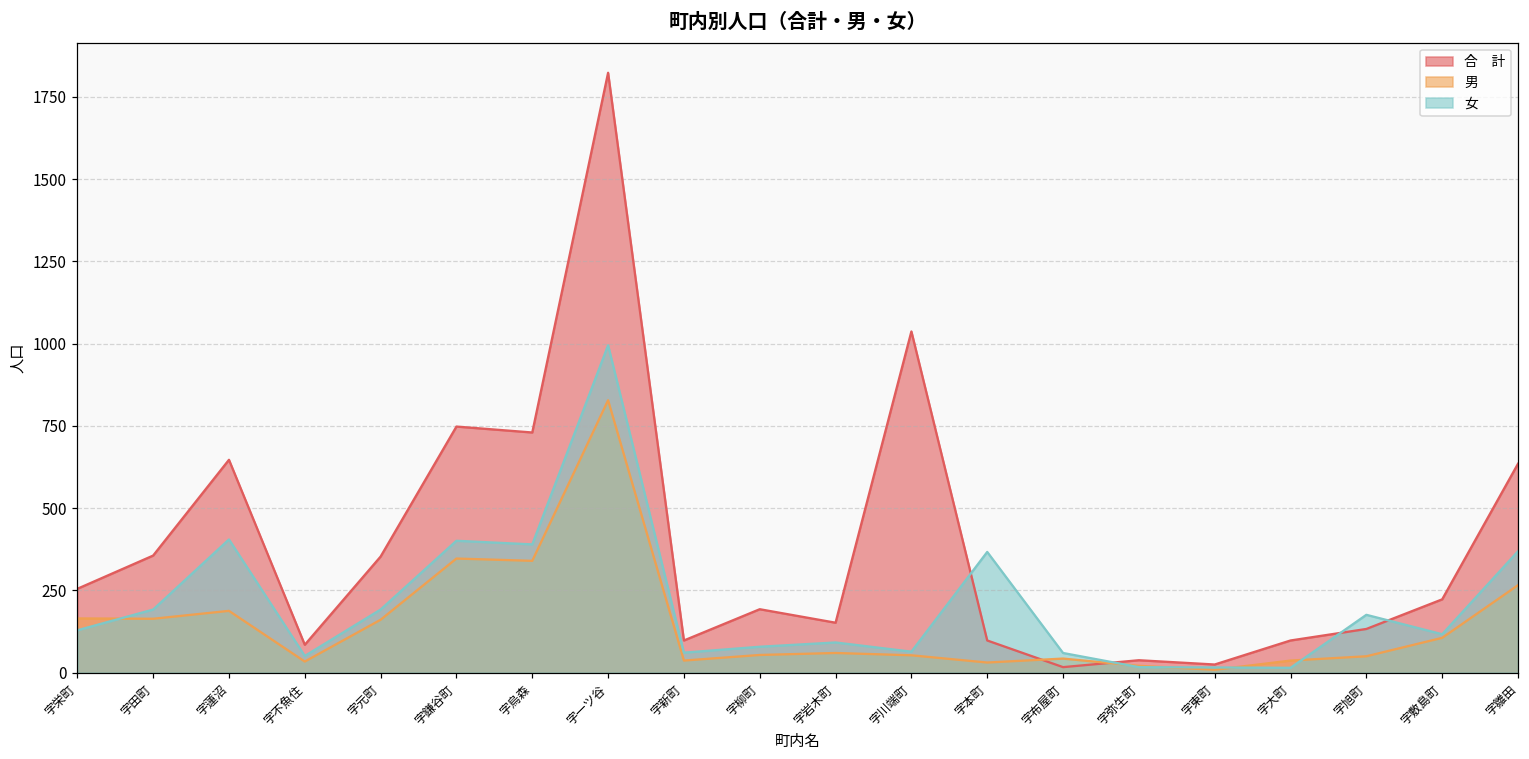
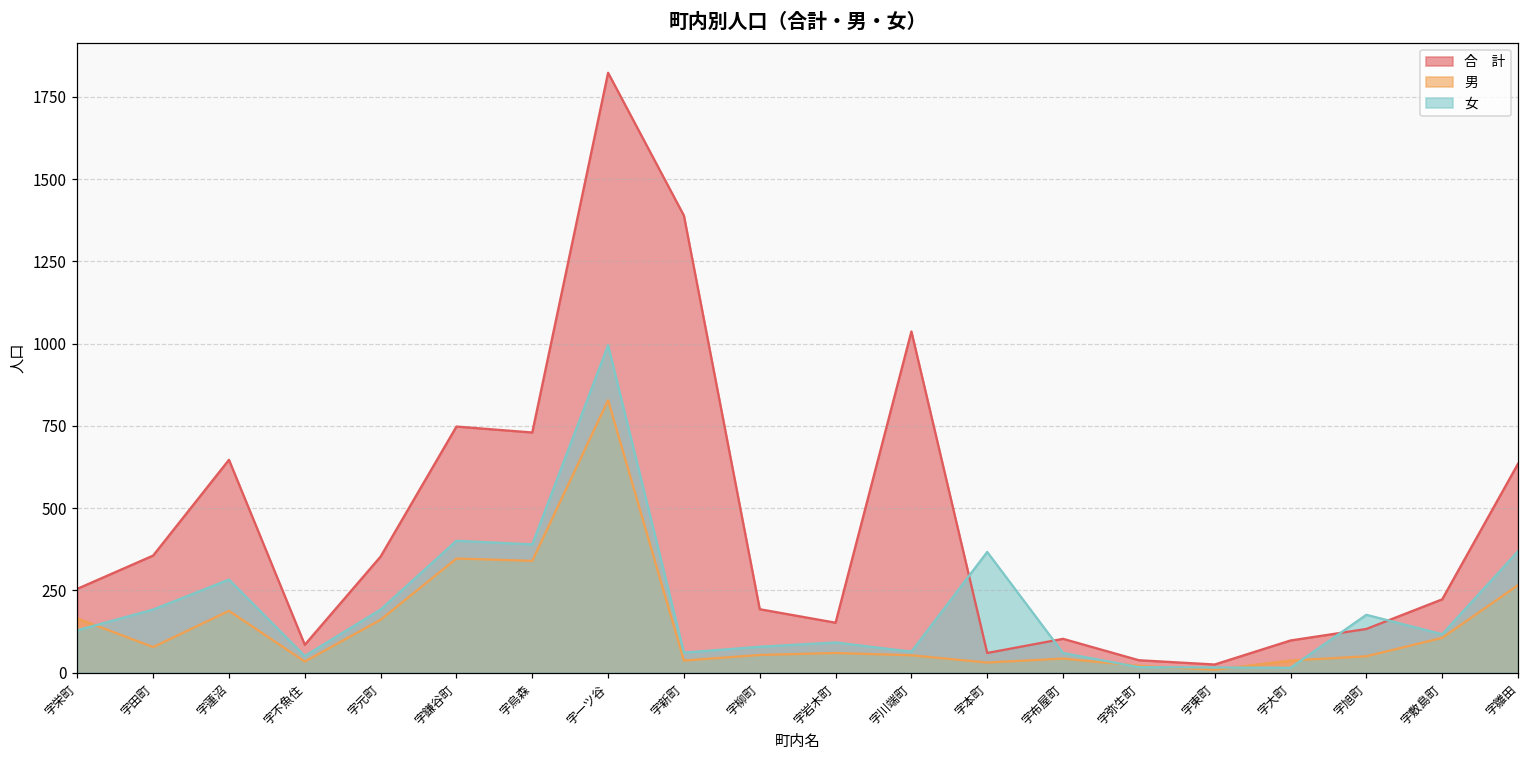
  {
    "合 計": {
      "字栄町": 260,
      "字田町": 360,
      "字蓮沼": 650,
      "字不魚住": 90,
      "字元町": 350,
      "字鎌谷町": 750,
      "字烏森": 730,
      "字一ツ谷": 1820,
-     "字新町": 100,
+     "字新町": 1390,
      "字柳町": 190,
      "字岩木町": 150,
      "字川端町": 1040,
-     "字本町": 100,
-     "字布屋町": 20,
+     "字本町": 60,
+     "字布屋町": 100,
      "字弥生町": 40,
      "字東町": 30,
      "字大町": 100,
      "字旭町": 130,
      "字敷島町": 220,
      "字雛田": 640
    },
    "男": {
      "字栄町": 170,
-     "字田町": 160,
+     "字田町": 80,
      "字蓮沼": 190,
      "字不魚住": 30,
      "字元町": 160,
      "字鎌谷町": 350,
      "字烏森": 340,
      "字一ツ谷": 830,
      "字新町": 40,
      "字柳町": 50,
      "字岩木町": 60,
      "字川端町": 50,
      "字本町": 30,
      "字布屋町": 40,
      "字大町": 40,
      "字旭町": 50,
      "字敷島町": 110,
      "字雛田": 270
    },
    "女": {
      "字栄町": 130,
      "字田町": 190,
-     "字蓮沼": 410,
+     "字蓮沼": 280,
      "字不魚住": 50,
      "字元町": 190,
      "字鎌谷町": 400,
      "字烏森": 390,
      "字一ツ谷": 1000,
      "字新町": 60,
      "字柳町": 80,
      "字岩木町": 90,
      "字川端町": 60,
      "字本町": 370,
      "字布屋町": 60,
      "字大町": 20,
      "字旭町": 180,
      "字敷島町": 120,
      "字雛田": 370
    }
  }
